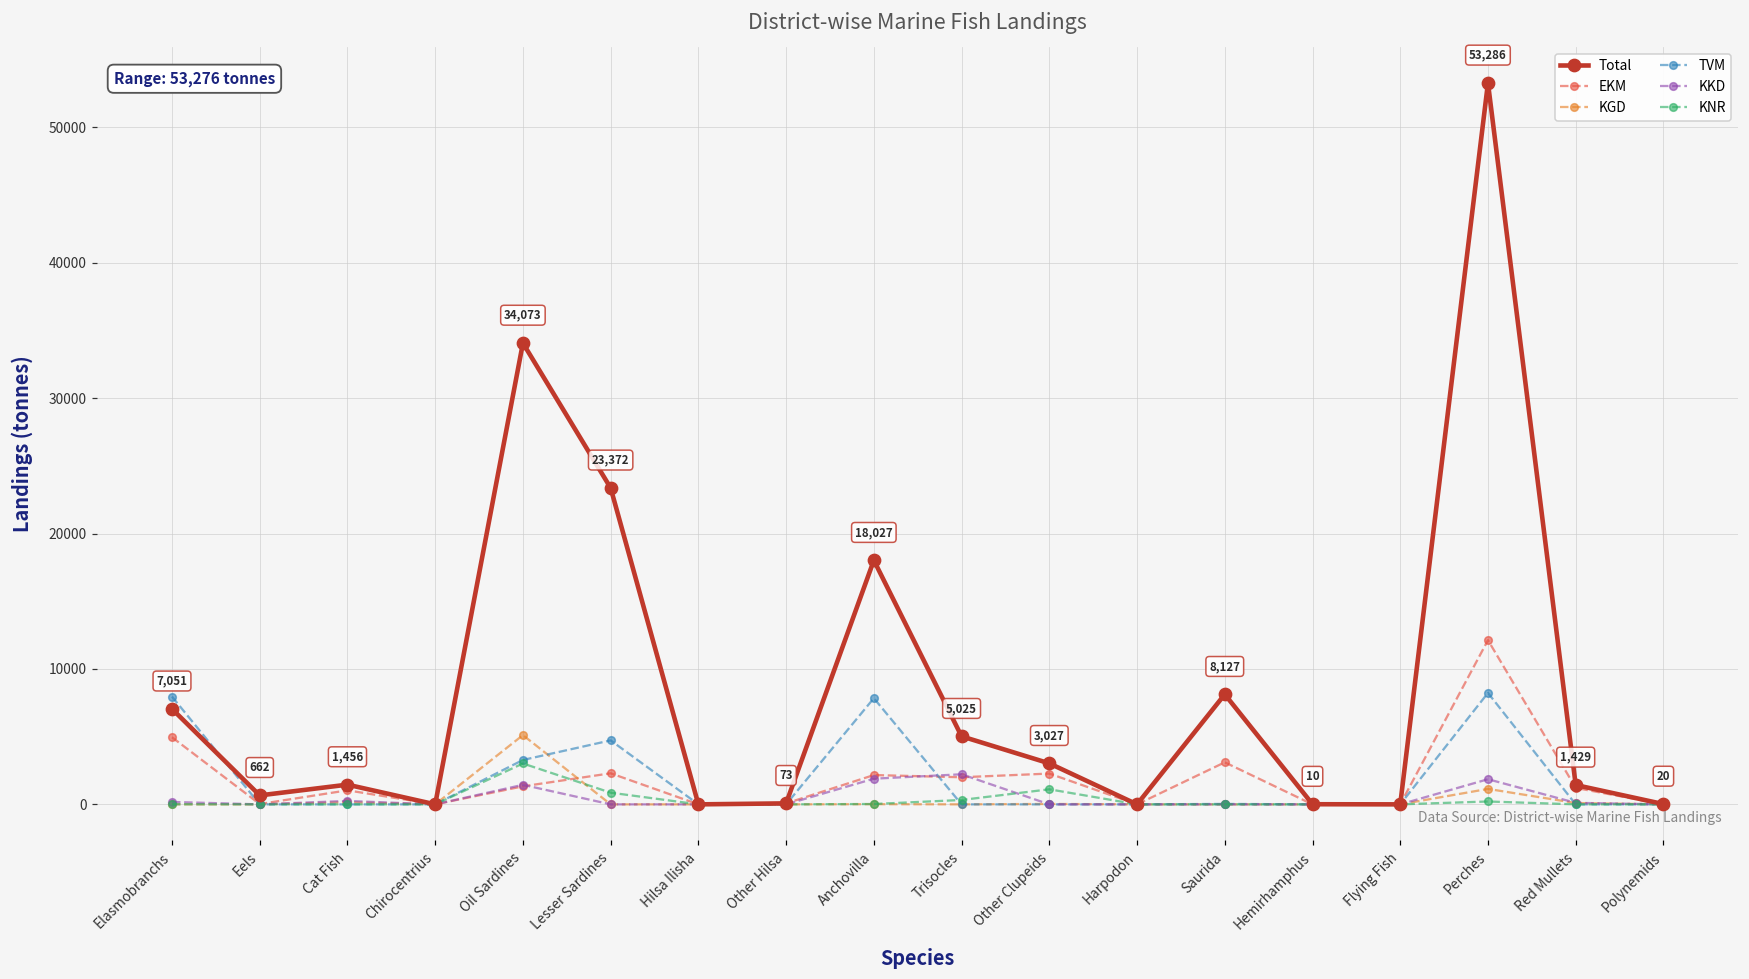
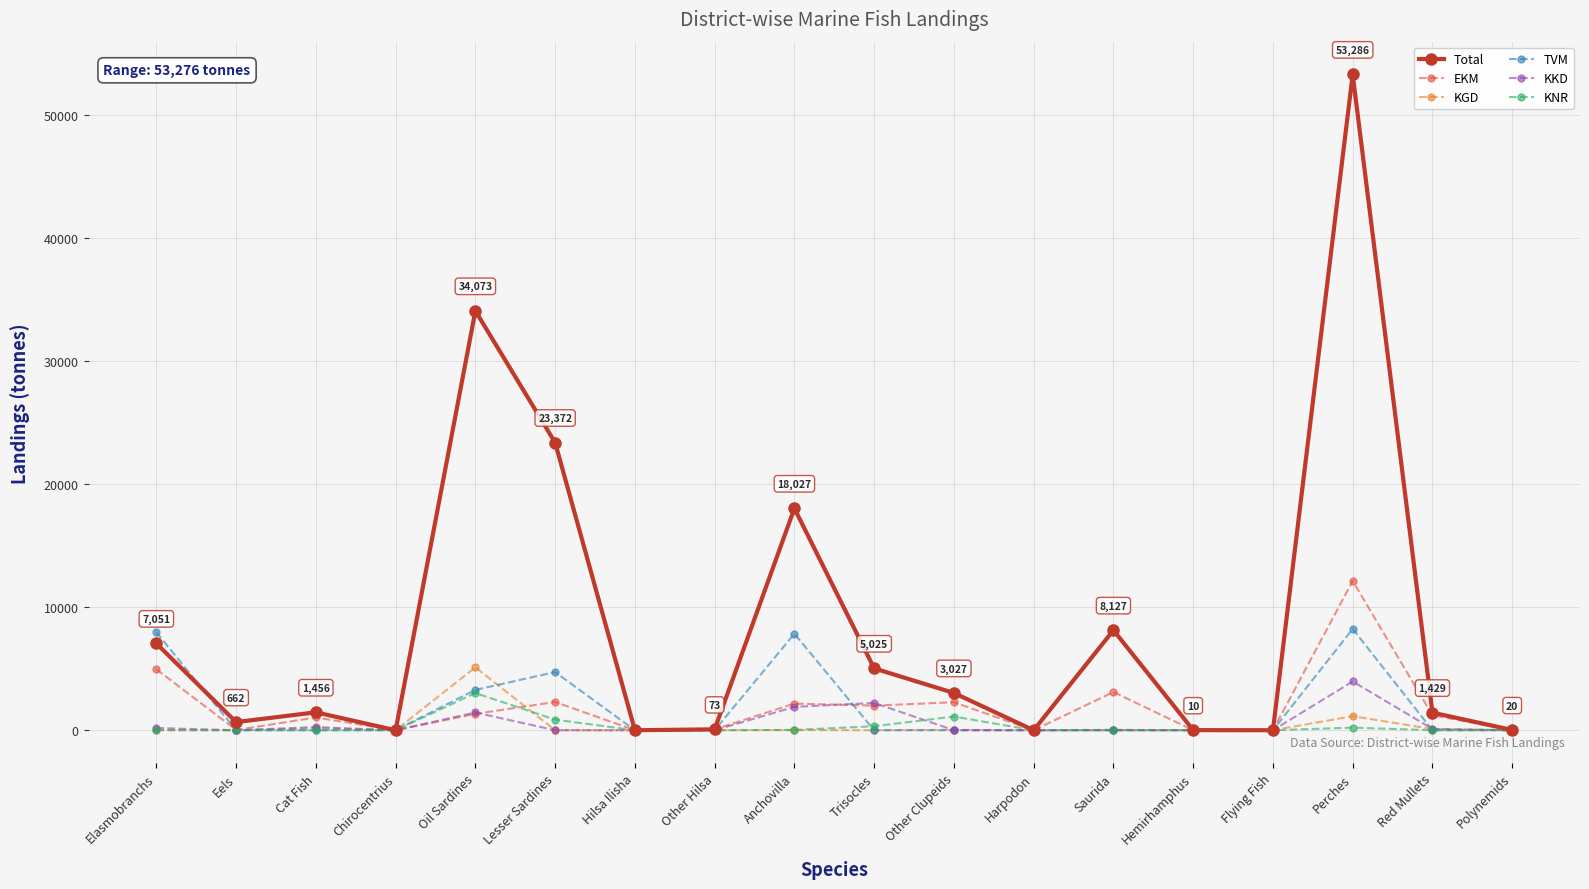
  {
    "TVM": {
      "Oil Sardines": 3300,
      "Lesser Sardines": 4700,
      "Anchovilla": 7800,
      "Perches": 8200
    },
    "KKD": {
      "Anchovilla": 1900,
      "Trisocles": 2200,
-     "Perches": 1900
+     "Perches": 4000
    },
    "KNR": {
      "Oil Sardines": 3000,
      "Lesser Sardines": 900,
      "Trisocles": 300,
      "Other Clupeids": 1100,
      "Perches": 200
    }
  }
